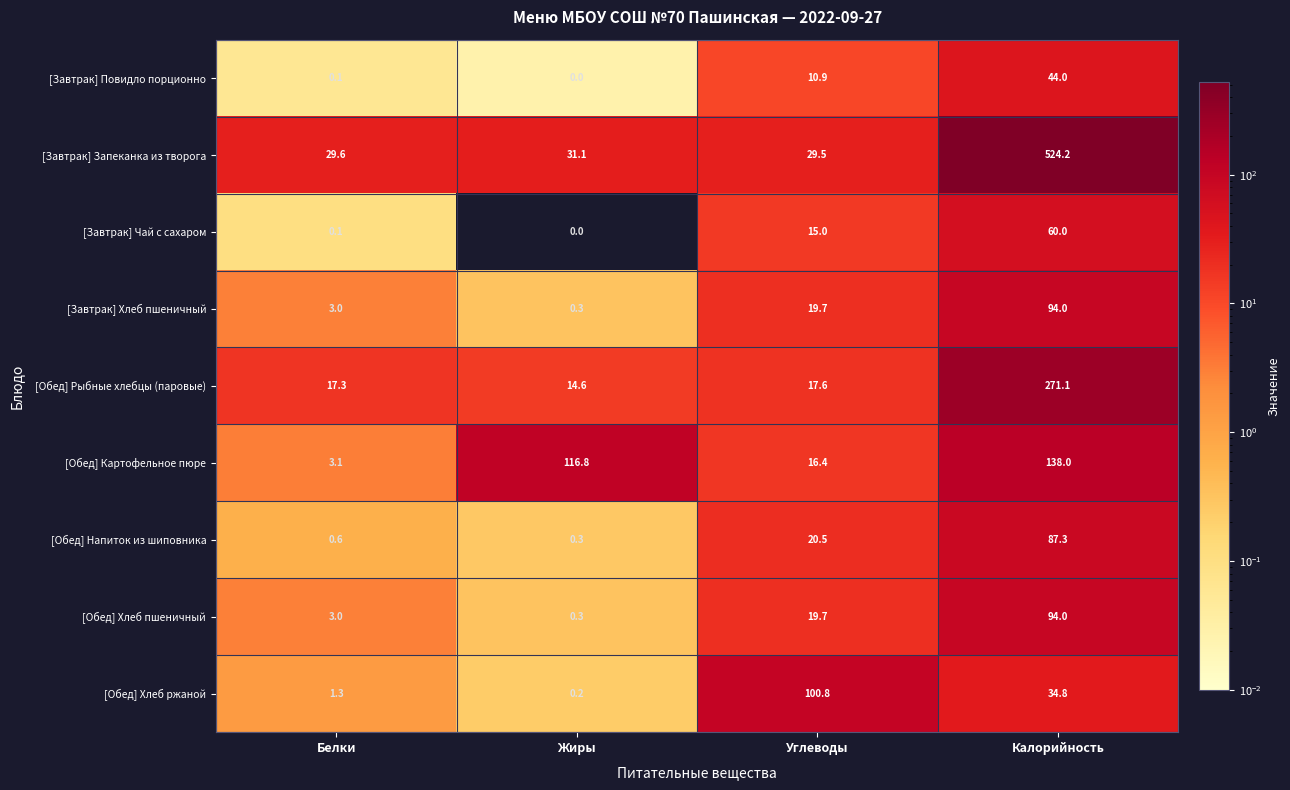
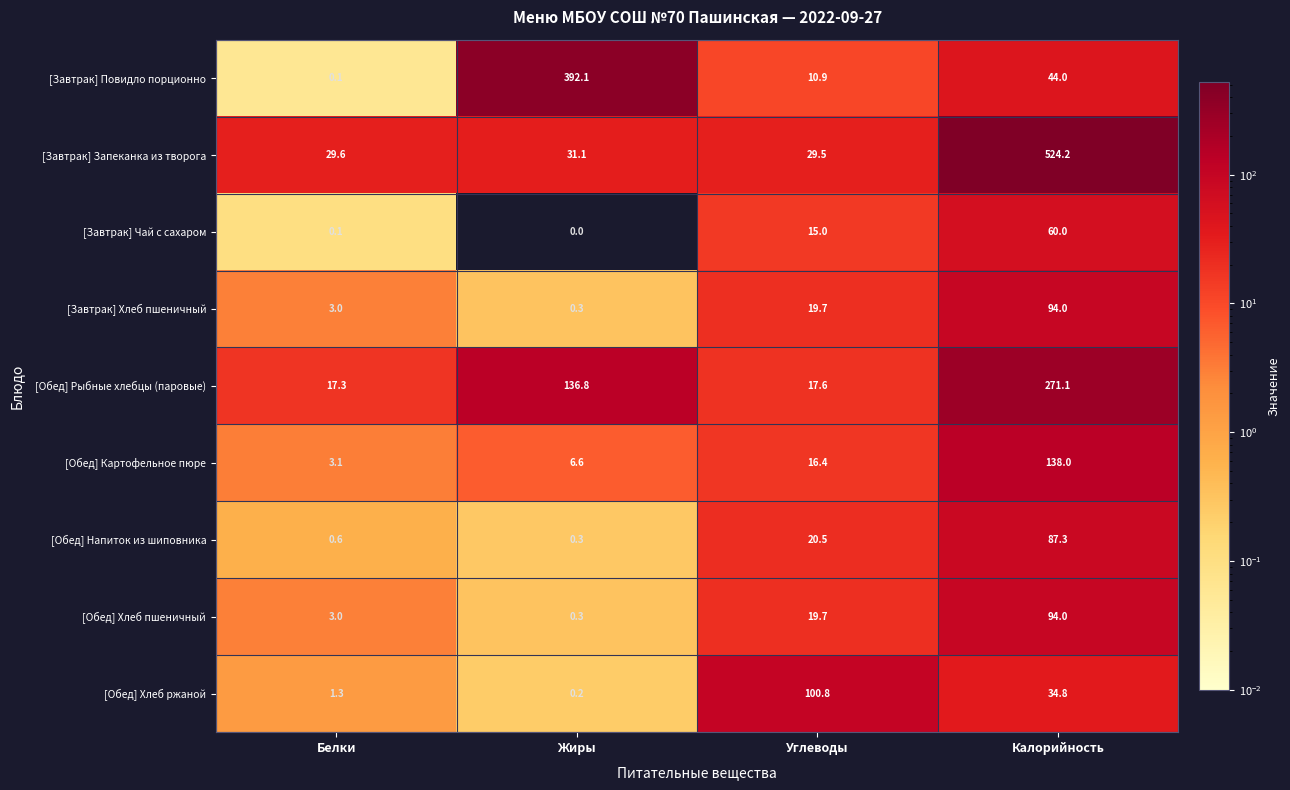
  {
    "[Завтрак] Повидло порционно": {
      "Белки": 0.1,
-     "Жиры": 0.0,
+     "Жиры": 392.1,
      "Углеводы": 10.9,
      "Калорийность": 44.0
    },
    "[Завтрак] Запеканка из творога": {
      "Белки": 29.6,
      "Жиры": 31.1,
      "Углеводы": 29.5,
      "Калорийность": 524.2
    },
    "[Завтрак] Чай с сахаром": {
      "Белки": 0.1,
      "Жиры": 0.0,
      "Углеводы": 15.0,
      "Калорийность": 60.0
    },
    "[Завтрак] Хлеб пшеничный": {
      "Белки": 3.0,
      "Жиры": 0.3,
      "Углеводы": 19.7,
      "Калорийность": 94.0
    },
    "[Обед] Рыбные хлебцы (паровые)": {
      "Белки": 17.3,
-     "Жиры": 14.6,
+     "Жиры": 136.8,
      "Углеводы": 17.6,
      "Калорийность": 271.1
    },
    "[Обед] Картофельное пюре": {
      "Белки": 3.1,
-     "Жиры": 116.8,
+     "Жиры": 6.6,
      "Углеводы": 16.4,
      "Калорийность": 138.0
    },
    "[Обед] Напиток из шиповника": {
      "Белки": 0.6,
      "Жиры": 0.3,
      "Углеводы": 20.5,
      "Калорийность": 87.3
    },
    "[Обед] Хлеб пшеничный": {
      "Белки": 3.0,
      "Жиры": 0.3,
      "Углеводы": 19.7,
      "Калорийность": 94.0
    },
    "[Обед] Хлеб ржаной": {
      "Белки": 1.3,
      "Жиры": 0.2,
      "Углеводы": 100.8,
      "Калорийность": 34.8
    }
  }
